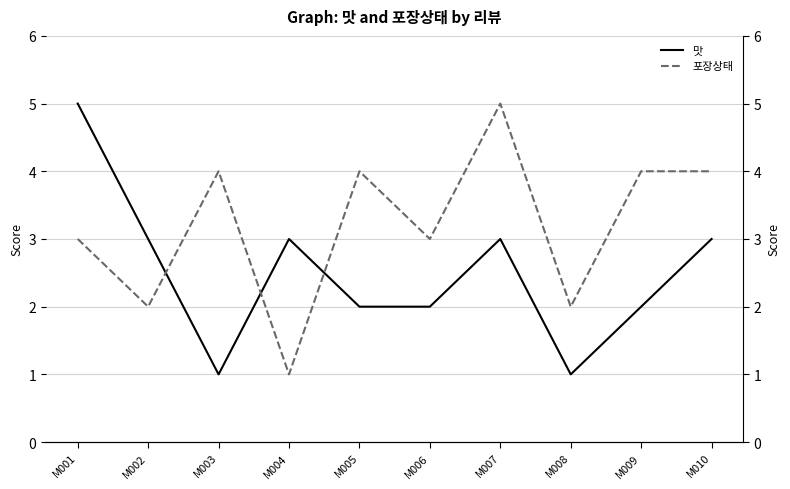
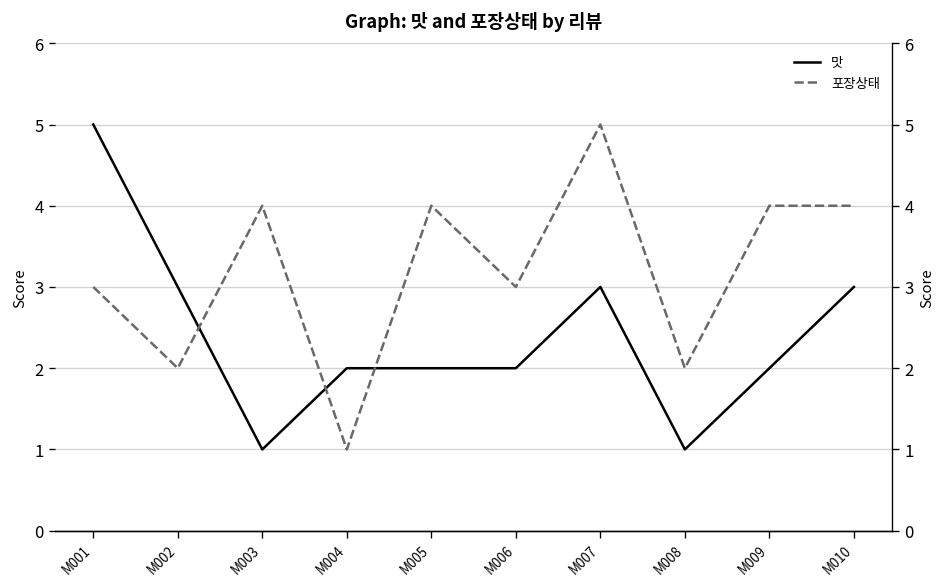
  {
    "맛": {
      "M001": 5,
      "M002": 3,
      "M003": 1,
-     "M004": 3,
+     "M004": 2,
      "M005": 2,
      "M006": 2,
      "M007": 3,
      "M008": 1,
      "M009": 2,
      "M010": 3
    },
    "포장상태": {
      "M001": 3,
      "M002": 2,
      "M003": 4,
      "M004": 1,
      "M005": 4,
      "M006": 3,
      "M007": 5,
      "M008": 2,
      "M009": 4,
      "M010": 4
    }
  }
